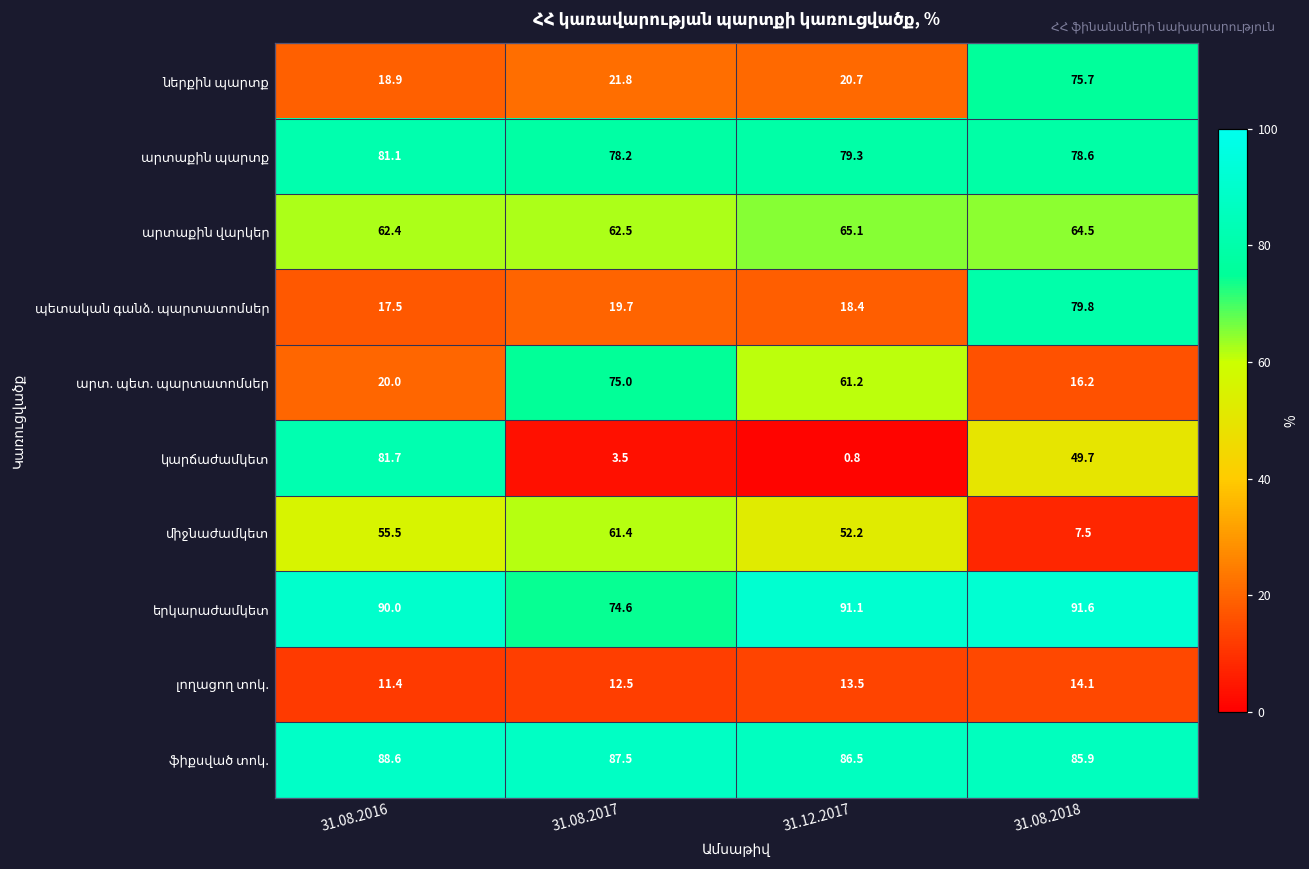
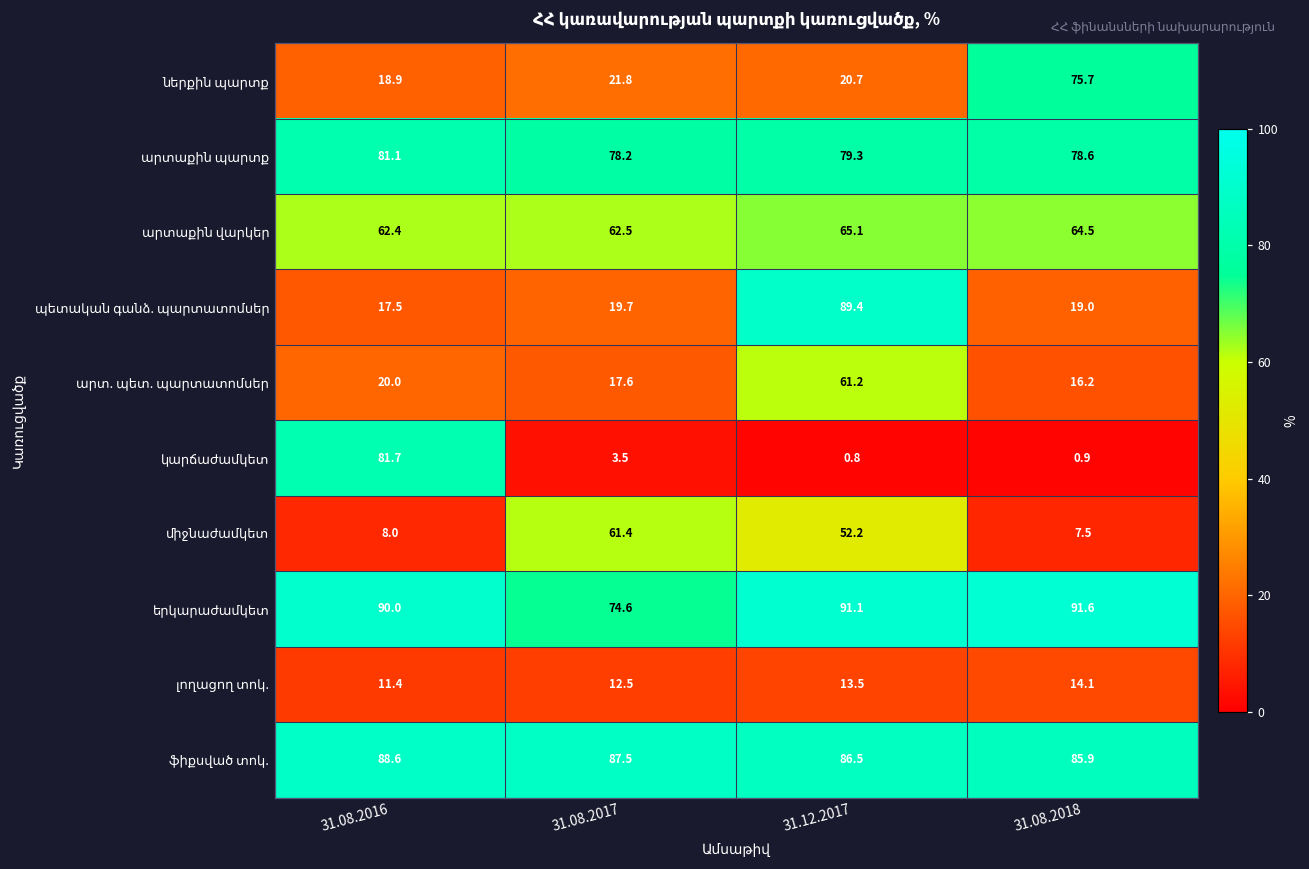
  {
    "ներքին պարտք": {
      "31.08.2016": 18.9,
      "31.08.2017": 21.8,
      "31.12.2017": 20.7,
      "31.08.2018": 75.7
    },
    "արտաքին պարտք": {
      "31.08.2016": 81.1,
      "31.08.2017": 78.2,
      "31.12.2017": 79.3,
      "31.08.2018": 78.6
    },
    "արտաքին վարկեր": {
      "31.08.2016": 62.4,
      "31.08.2017": 62.5,
      "31.12.2017": 65.1,
      "31.08.2018": 64.5
    },
    "պետական գանձ. պարտատոմսեր": {
      "31.08.2016": 17.5,
      "31.08.2017": 19.7,
-     "31.12.2017": 18.4,
-     "31.08.2018": 79.8
+     "31.12.2017": 89.4,
+     "31.08.2018": 19.0
    },
    "արտ. պետ. պարտատոմսեր": {
      "31.08.2016": 20.0,
-     "31.08.2017": 75.0,
+     "31.08.2017": 17.6,
      "31.12.2017": 61.2,
      "31.08.2018": 16.2
    },
    "կարճաժամկետ": {
      "31.08.2016": 81.7,
      "31.08.2017": 3.5,
      "31.12.2017": 0.8,
-     "31.08.2018": 49.7
+     "31.08.2018": 0.9
    },
    "միջնաժամկետ": {
-     "31.08.2016": 55.5,
+     "31.08.2016": 8.0,
      "31.08.2017": 61.4,
      "31.12.2017": 52.2,
      "31.08.2018": 7.5
    },
    "երկարաժամկետ": {
      "31.08.2016": 90.0,
      "31.08.2017": 74.6,
      "31.12.2017": 91.1,
      "31.08.2018": 91.6
    },
    "լողացող տոկ.": {
      "31.08.2016": 11.4,
      "31.08.2017": 12.5,
      "31.12.2017": 13.5,
      "31.08.2018": 14.1
    },
    "ֆիքսված տոկ.": {
      "31.08.2016": 88.6,
      "31.08.2017": 87.5,
      "31.12.2017": 86.5,
      "31.08.2018": 85.9
    }
  }
